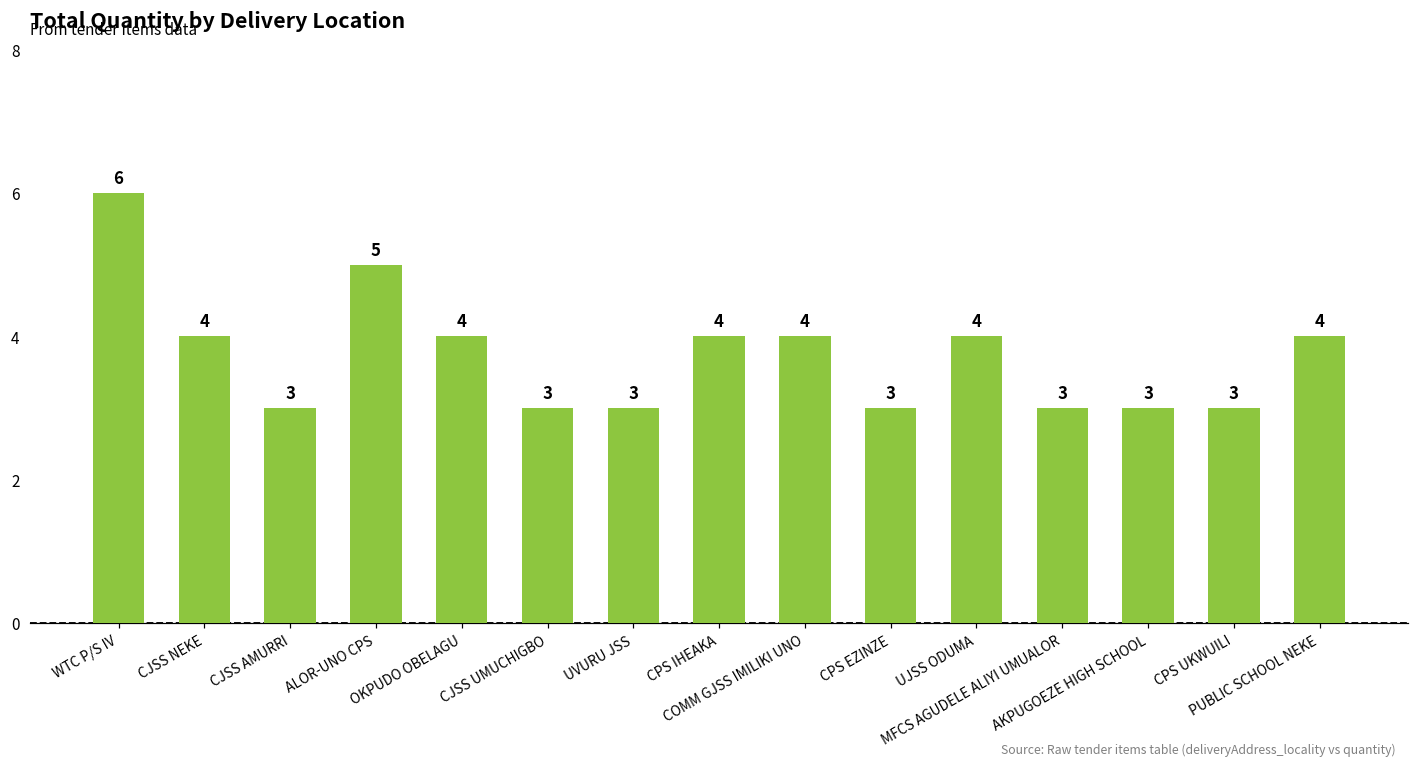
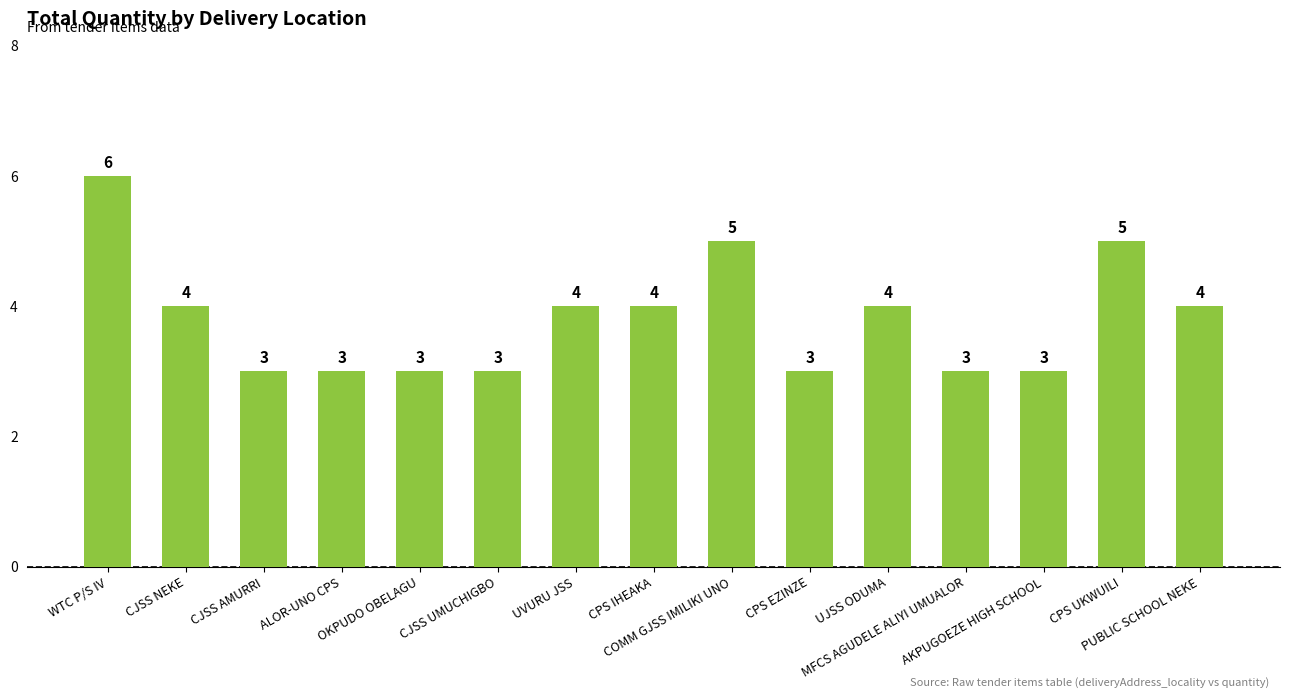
  {
    "WTC P/S IV": 6,
    "CJSS NEKE": 4,
    "CJSS AMURRI": 3,
-   "ALOR-UNO CPS": 5,
-   "OKPUDO OBELAGU": 4,
+   "ALOR-UNO CPS": 3,
+   "OKPUDO OBELAGU": 3,
    "CJSS UMUCHIGBO": 3,
-   "UVURU JSS": 3,
+   "UVURU JSS": 4,
    "CPS IHEAKA": 4,
-   "COMM GJSS IMILIKI UNO": 4,
+   "COMM GJSS IMILIKI UNO": 5,
    "CPS EZINZE": 3,
    "UJSS ODUMA": 4,
    "MFCS AGUDELE ALIYI UMUALOR": 3,
    "AKPUGOEZE HIGH SCHOOL": 3,
-   "CPS UKWUILI": 3,
+   "CPS UKWUILI": 5,
    "PUBLIC SCHOOL NEKE": 4
  }
